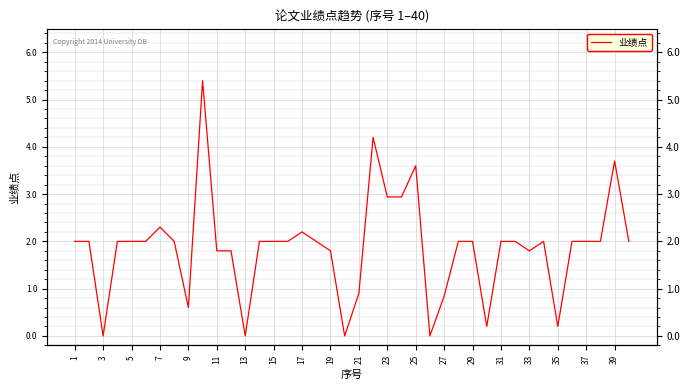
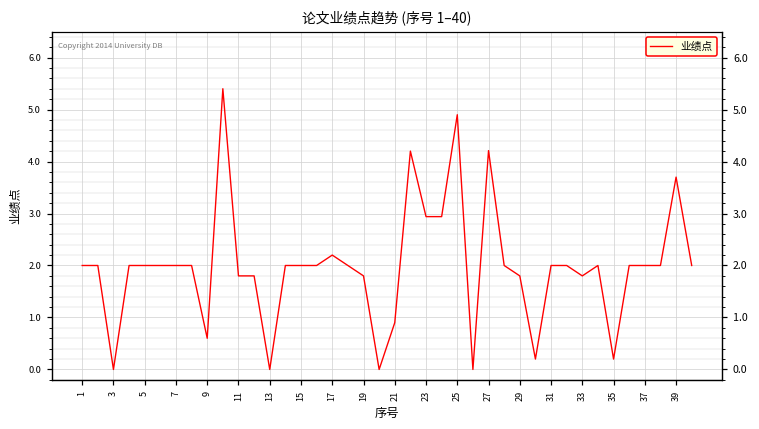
  {
    "1": 2.0,
    "3": 0.0,
    "5": 2.0,
-   "7": 2.3,
+   "7": 2.0,
    "9": 0.6,
    "11": 1.8,
    "13": 0.0,
    "15": 2.0,
    "17": 2.2,
    "19": 1.8,
    "21": 0.9,
    "23": 2.9,
-   "25": 3.6,
-   "27": 0.8,
-   "29": 2.0,
+   "25": 4.9,
+   "27": 4.2,
+   "29": 1.8,
    "31": 2.0,
    "33": 1.8,
    "35": 0.2,
    "37": 2.0,
    "39": 3.7
  }
